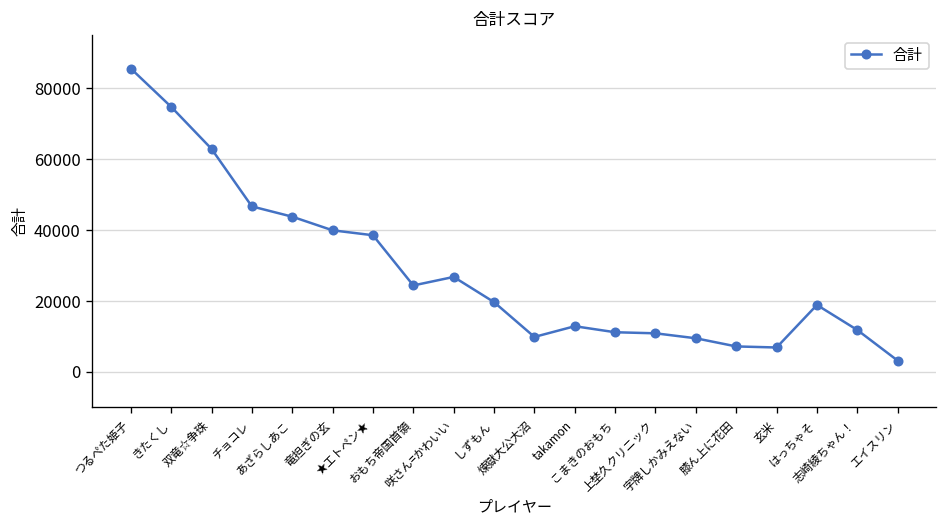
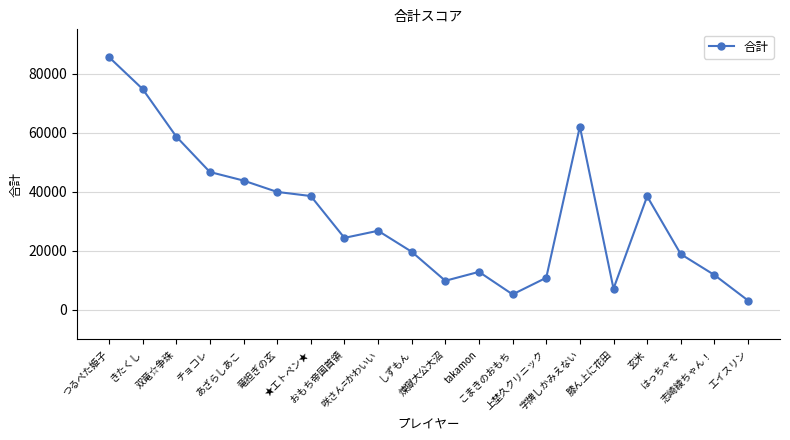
  {
    "つるぺた姫子": 86000,
    "きたくし": 75000,
-   "双竜☆争珠": 63000,
+   "双竜☆争珠": 59000,
    "チョコレ": 47000,
    "あざらしあこ": 44000,
    "竜担ぎの玄": 40000,
    "★エトペン★": 39000,
    "おもち帝国首領": 24000,
    "咲さん=かわいい": 27000,
    "しずもん": 20000,
    "煉獄大公大沼": 10000,
    "takamon": 13000,
-   "こまきのおもち": 11000,
+   "こまきのおもち": 5000,
    "上埜久クリニック": 11000,
-   "字牌しかみえない": 10000,
+   "字牌しかみえない": 62000,
    "膝ん上に花田": 7000,
-   "玄米": 7000,
+   "玄米": 38000,
    "はっちゃそ": 19000,
    "志崎綾ちゃん！": 12000,
    "エイスリン": 3000
  }
